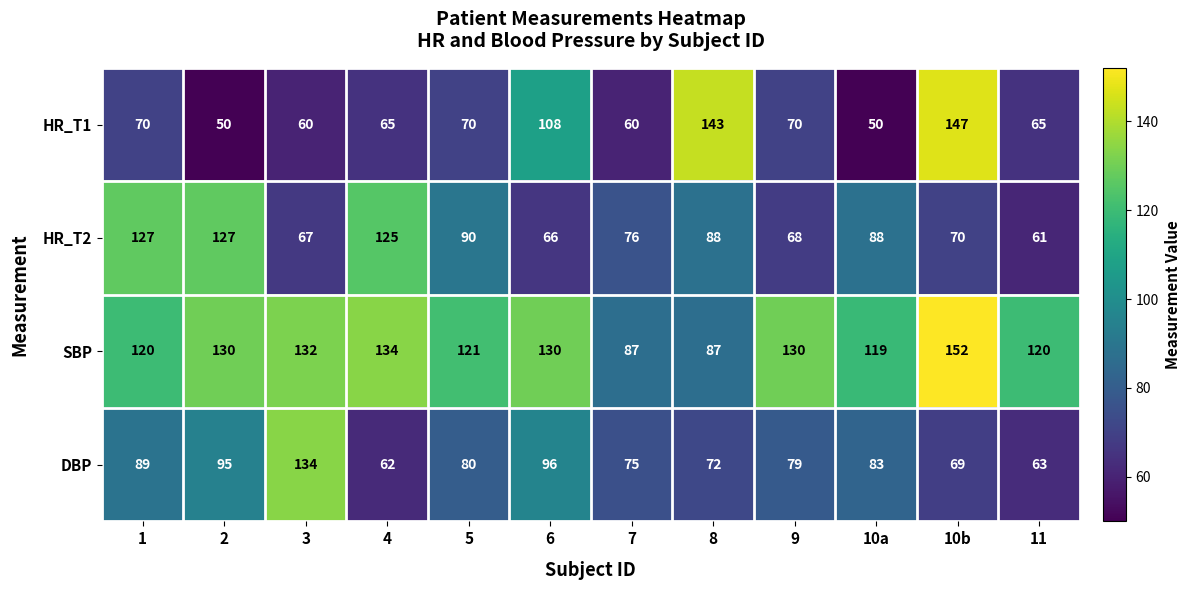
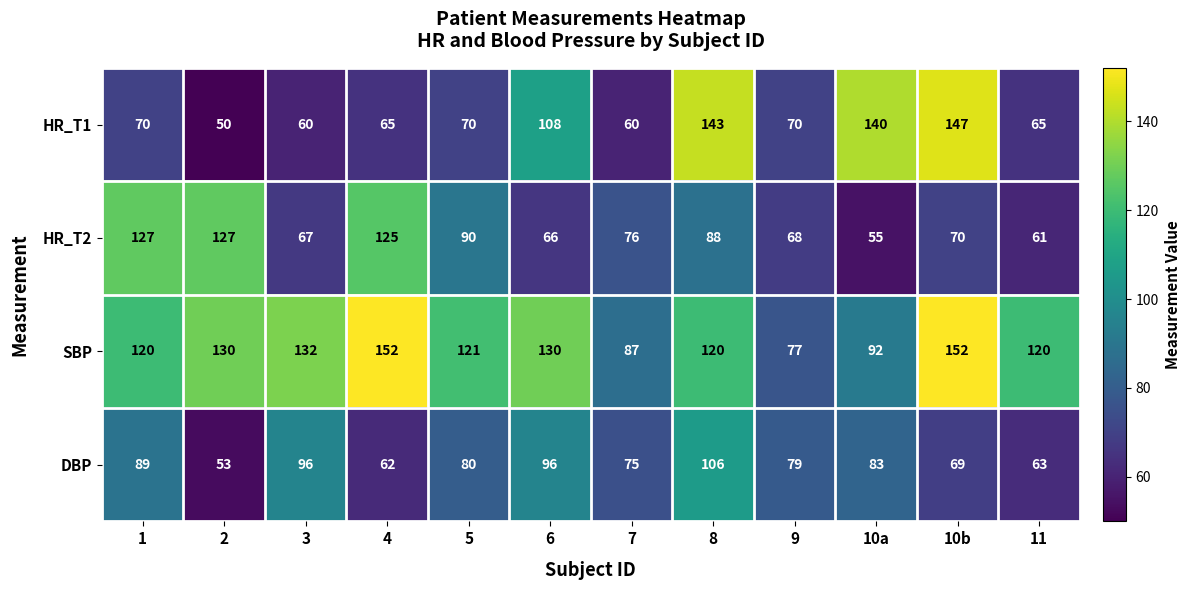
  {
    "HR_T1": {
      "1": 70,
      "2": 50,
      "3": 60,
      "4": 65,
      "5": 70,
      "6": 108,
      "7": 60,
      "8": 143,
      "9": 70,
-     "10a": 50,
+     "10a": 140,
      "10b": 147,
      "11": 65
    },
    "HR_T2": {
      "1": 127,
      "2": 127,
      "3": 67,
      "4": 125,
      "5": 90,
      "6": 66,
      "7": 76,
      "8": 88,
      "9": 68,
-     "10a": 88,
+     "10a": 55,
      "10b": 70,
      "11": 61
    },
    "SBP": {
      "1": 120,
      "2": 130,
      "3": 132,
-     "4": 134,
+     "4": 152,
      "5": 121,
      "6": 130,
      "7": 87,
-     "8": 87,
-     "9": 130,
-     "10a": 119,
+     "8": 120,
+     "9": 77,
+     "10a": 92,
      "10b": 152,
      "11": 120
    },
    "DBP": {
      "1": 89,
-     "2": 95,
-     "3": 134,
+     "2": 53,
+     "3": 96,
      "4": 62,
      "5": 80,
      "6": 96,
      "7": 75,
-     "8": 72,
+     "8": 106,
      "9": 79,
      "10a": 83,
      "10b": 69,
      "11": 63
    }
  }
